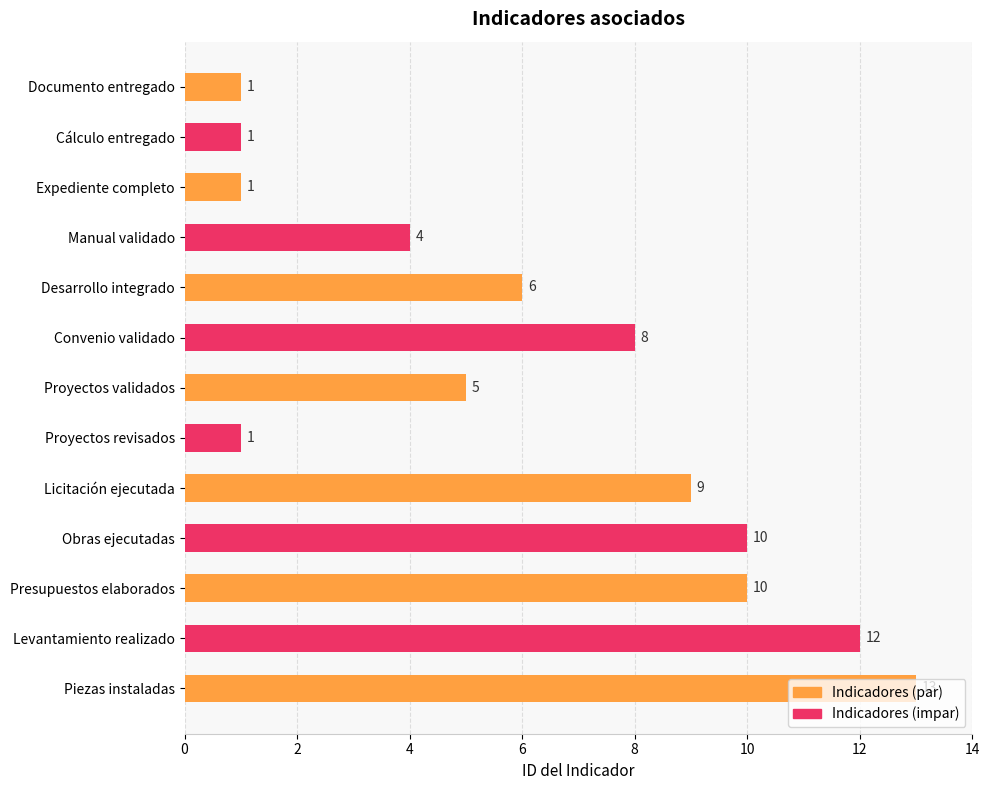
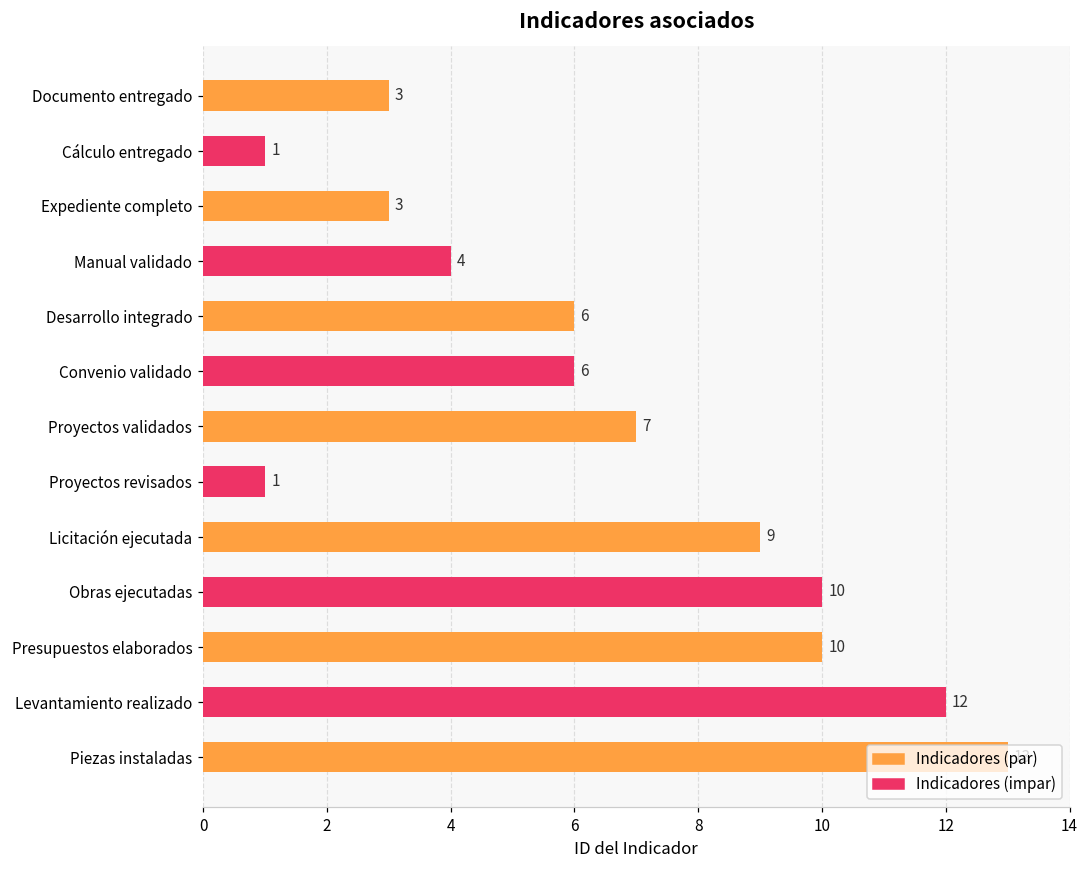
  {
-   "Documento entregado": 1,
+   "Documento entregado": 3,
    "Cálculo entregado": 1,
-   "Expediente completo": 1,
+   "Expediente completo": 3,
    "Manual validado": 4,
    "Desarrollo integrado": 6,
-   "Convenio validado": 8,
-   "Proyectos validados": 5,
+   "Convenio validado": 6,
+   "Proyectos validados": 7,
    "Proyectos revisados": 1,
    "Licitación ejecutada": 9,
    "Obras ejecutadas": 10,
    "Presupuestos elaborados": 10,
    "Levantamiento realizado": 12
  }
